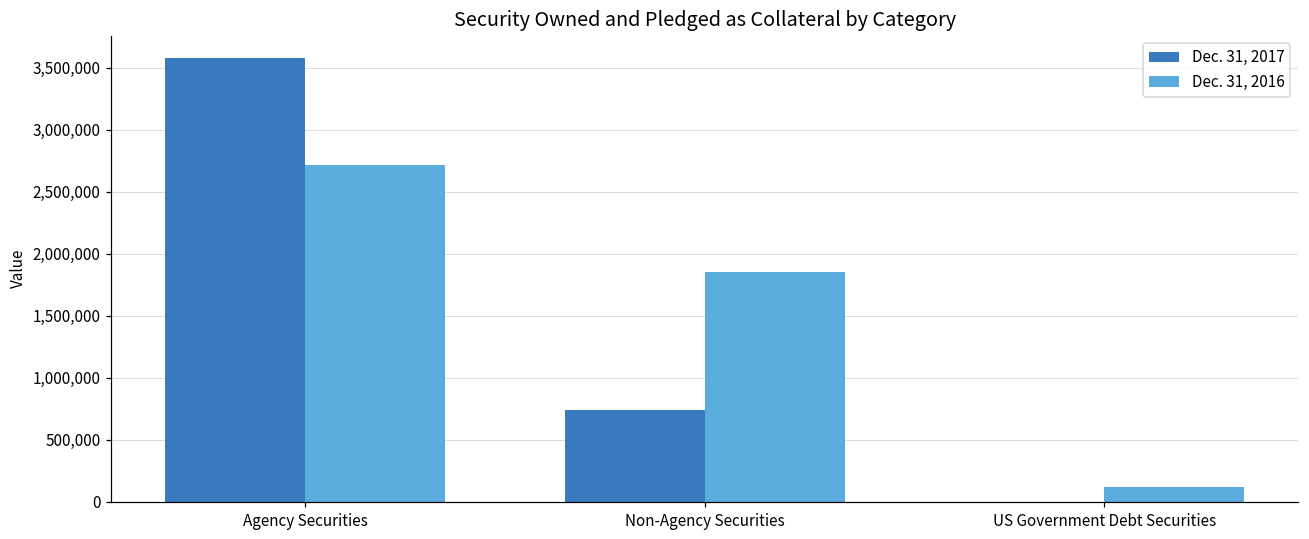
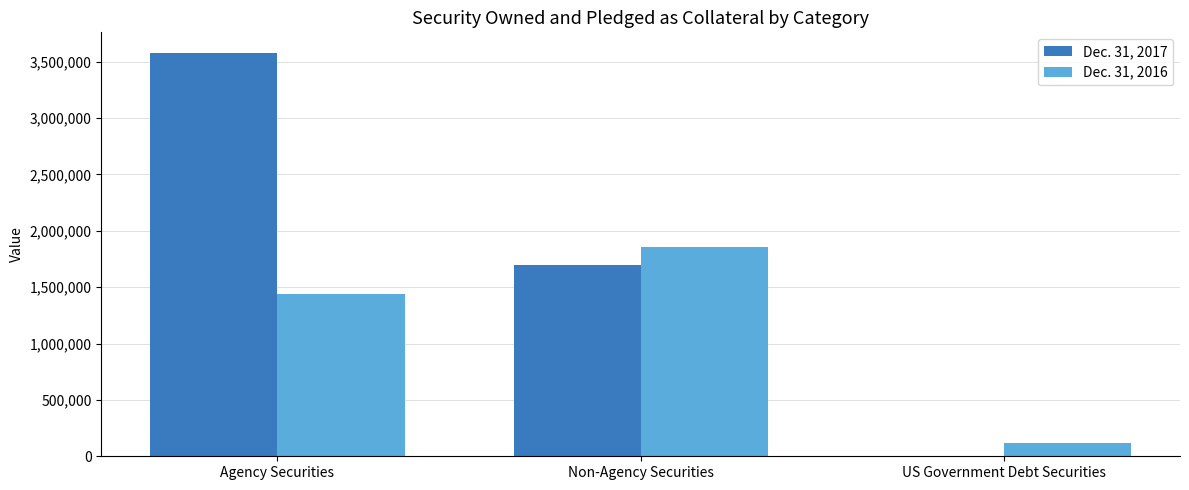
  {
    "Dec. 31, 2017": {
      "Agency Securities": "3,580,000",
-     "Non-Agency Securities": "740,000",
+     "Non-Agency Securities": "1,700,000",
      "US Government Debt Securities": "0"
    },
    "Dec. 31, 2016": {
-     "Agency Securities": "2,710,000",
+     "Agency Securities": "1,440,000",
      "Non-Agency Securities": "1,860,000",
      "US Government Debt Securities": "120,000"
    }
  }
